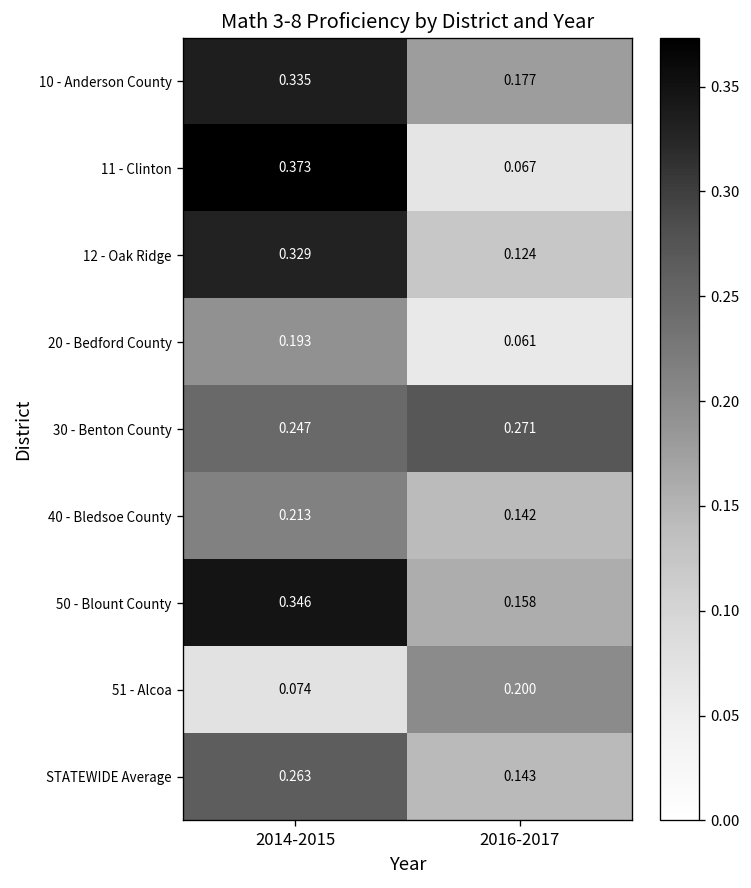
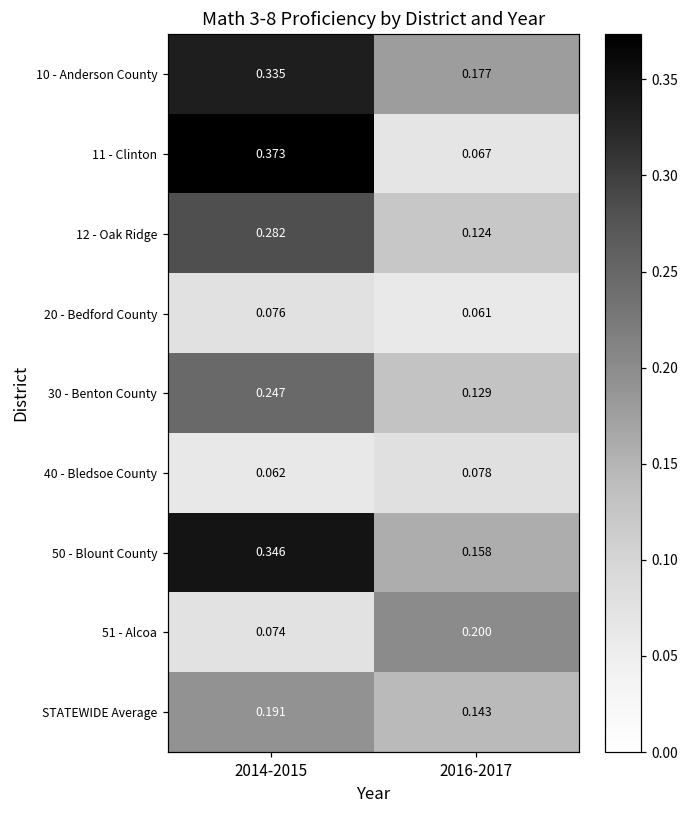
  {
    "10 - Anderson County": {
      "2014-2015": 0.335,
      "2016-2017": 0.177
    },
    "11 - Clinton": {
      "2014-2015": 0.373,
      "2016-2017": 0.067
    },
    "12 - Oak Ridge": {
-     "2014-2015": 0.329,
+     "2014-2015": 0.282,
      "2016-2017": 0.124
    },
    "20 - Bedford County": {
-     "2014-2015": 0.193,
+     "2014-2015": 0.076,
      "2016-2017": 0.061
    },
    "30 - Benton County": {
      "2014-2015": 0.247,
-     "2016-2017": 0.271
+     "2016-2017": 0.129
    },
    "40 - Bledsoe County": {
-     "2014-2015": 0.213,
-     "2016-2017": 0.142
+     "2014-2015": 0.062,
+     "2016-2017": 0.078
    },
    "50 - Blount County": {
      "2014-2015": 0.346,
      "2016-2017": 0.158
    },
    "51 - Alcoa": {
      "2014-2015": 0.074,
      "2016-2017": 0.200
    },
    "STATEWIDE Average": {
-     "2014-2015": 0.263,
+     "2014-2015": 0.191,
      "2016-2017": 0.143
    }
  }
